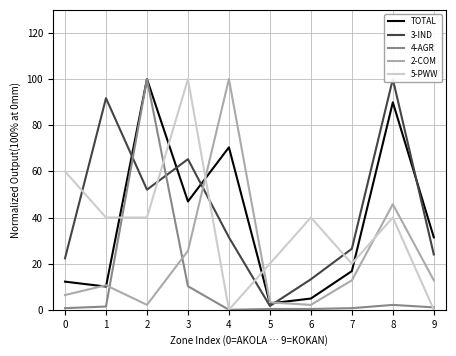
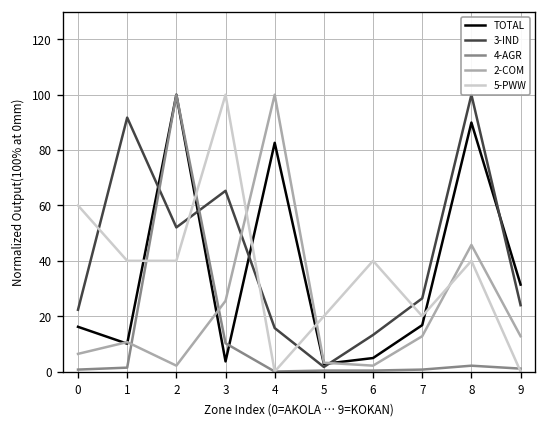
  {
    "TOTAL": {
-     "0": 12,
-     "3": 47,
-     "4": 70,
+     "0": 16,
+     "3": 4,
+     "4": 83,
      "6": 5,
      "7": 17,
      "8": 90,
      "9": 31
    },
    "3-IND": {
      "0": 22,
      "1": 92,
      "2": 52,
      "3": 65,
-     "4": 31,
+     "4": 16,
      "6": 13,
      "7": 26,
      "9": 24
    }
  }
